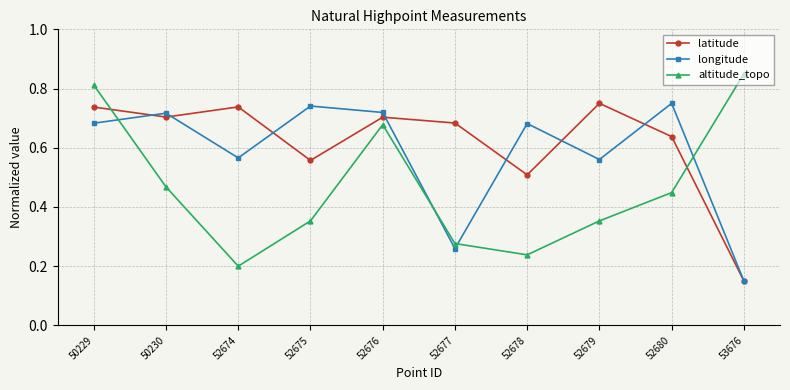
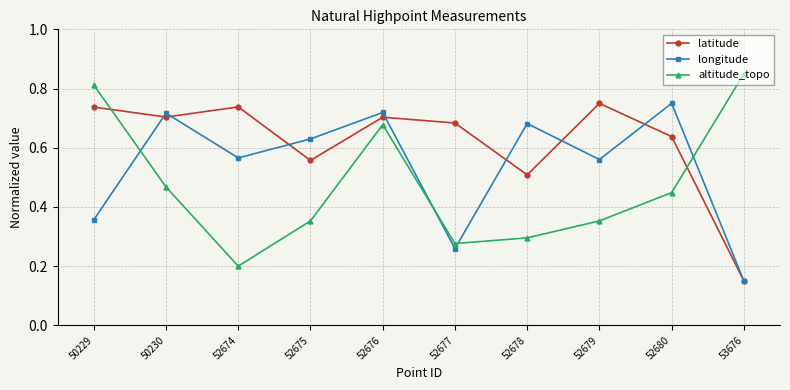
  {
    "latitude": {
      "50229": 0.74,
      "50230": 0.70,
      "52674": 0.74,
      "52675": 0.56,
      "52676": 0.70,
      "52677": 0.68,
      "52678": 0.51,
      "52679": 0.75,
      "52680": 0.64
    },
    "longitude": {
-     "50229": 0.68,
+     "50229": 0.36,
      "50230": 0.72,
      "52674": 0.57,
-     "52675": 0.74,
+     "52675": 0.63,
      "52676": 0.72,
      "52677": 0.26,
      "52678": 0.68,
      "52679": 0.56,
      "52680": 0.75
    },
    "altitude_topo": {
      "50229": 0.81,
      "50230": 0.47,
      "52674": 0.20,
      "52675": 0.35,
      "52676": 0.68,
      "52677": 0.28,
-     "52678": 0.24,
+     "52678": 0.30,
      "52679": 0.35,
      "52680": 0.45
    }
  }
